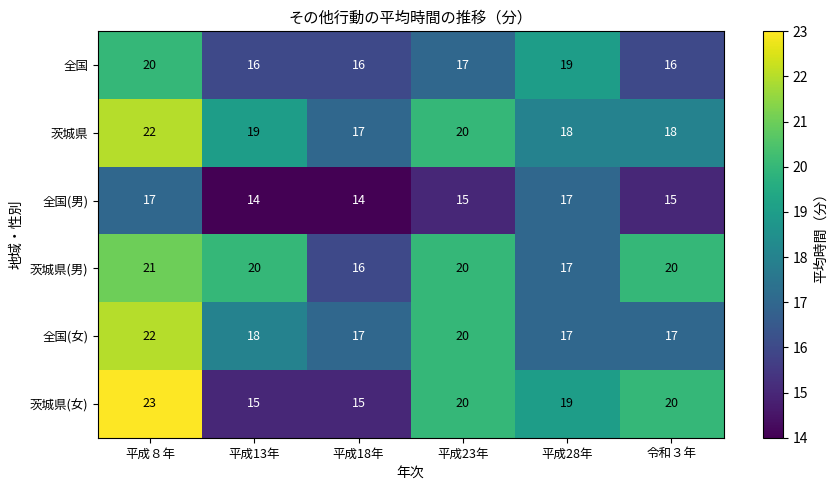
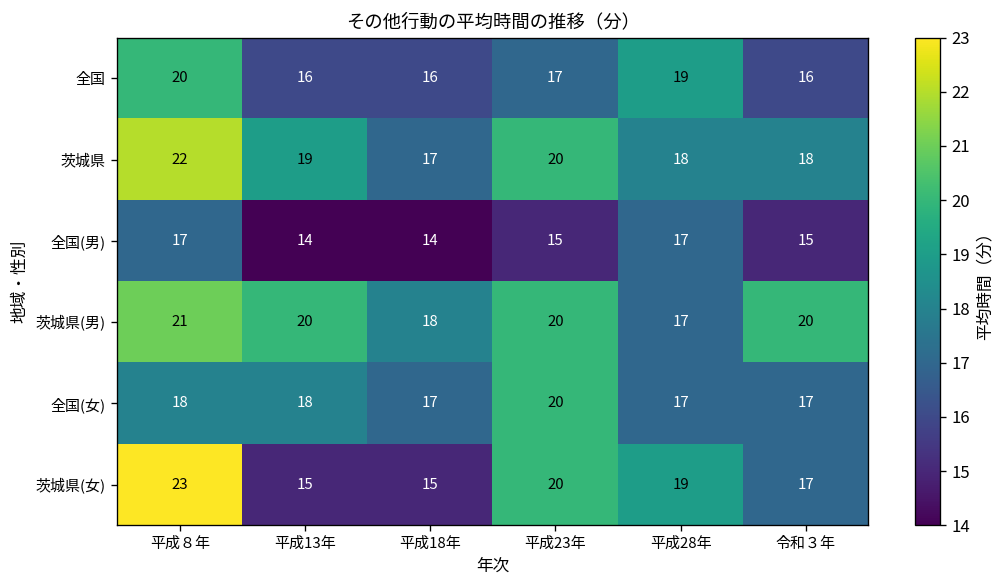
  {
    "全国": {
      "平成８年": 20,
      "平成13年": 16,
      "平成18年": 16,
      "平成23年": 17,
      "平成28年": 19,
      "令和３年": 16
    },
    "茨城県": {
      "平成８年": 22,
      "平成13年": 19,
      "平成18年": 17,
      "平成23年": 20,
      "平成28年": 18,
      "令和３年": 18
    },
    "全国(男)": {
      "平成８年": 17,
      "平成13年": 14,
      "平成18年": 14,
      "平成23年": 15,
      "平成28年": 17,
      "令和３年": 15
    },
    "茨城県(男)": {
      "平成８年": 21,
      "平成13年": 20,
-     "平成18年": 16,
+     "平成18年": 18,
      "平成23年": 20,
      "平成28年": 17,
      "令和３年": 20
    },
    "全国(女)": {
-     "平成８年": 22,
+     "平成８年": 18,
      "平成13年": 18,
      "平成18年": 17,
      "平成23年": 20,
      "平成28年": 17,
      "令和３年": 17
    },
    "茨城県(女)": {
      "平成８年": 23,
      "平成13年": 15,
      "平成18年": 15,
      "平成23年": 20,
      "平成28年": 19,
-     "令和３年": 20
+     "令和３年": 17
    }
  }
